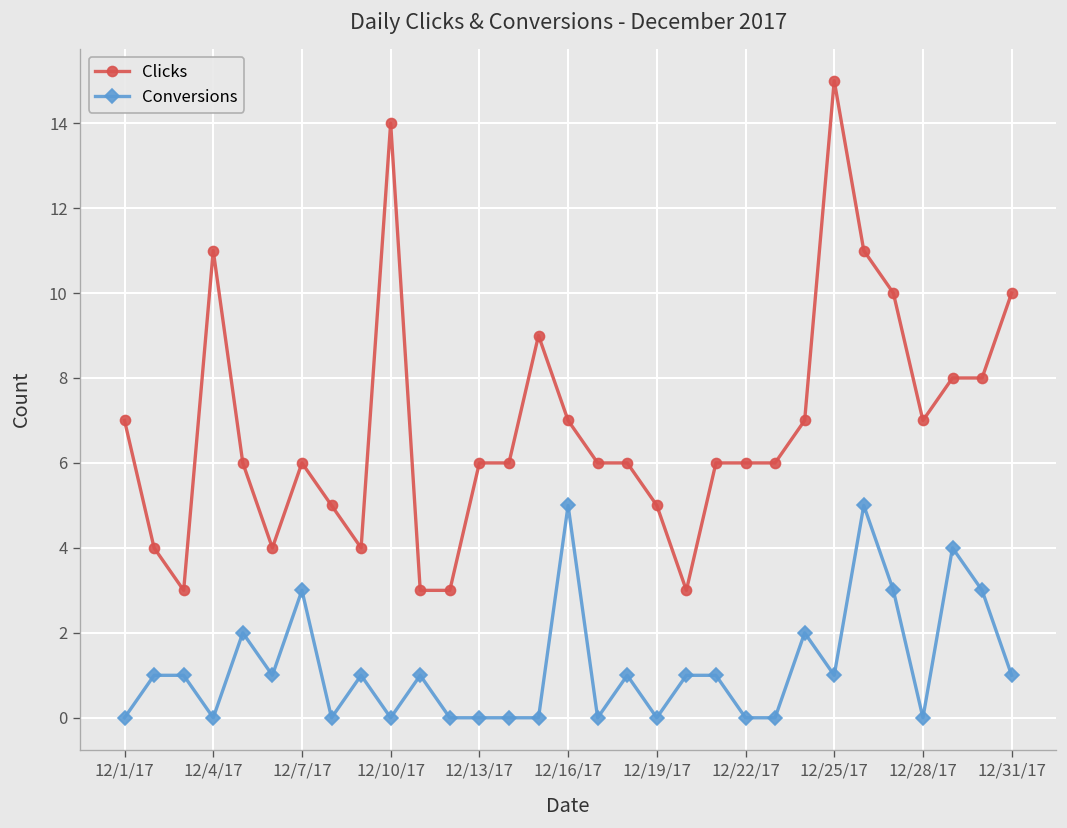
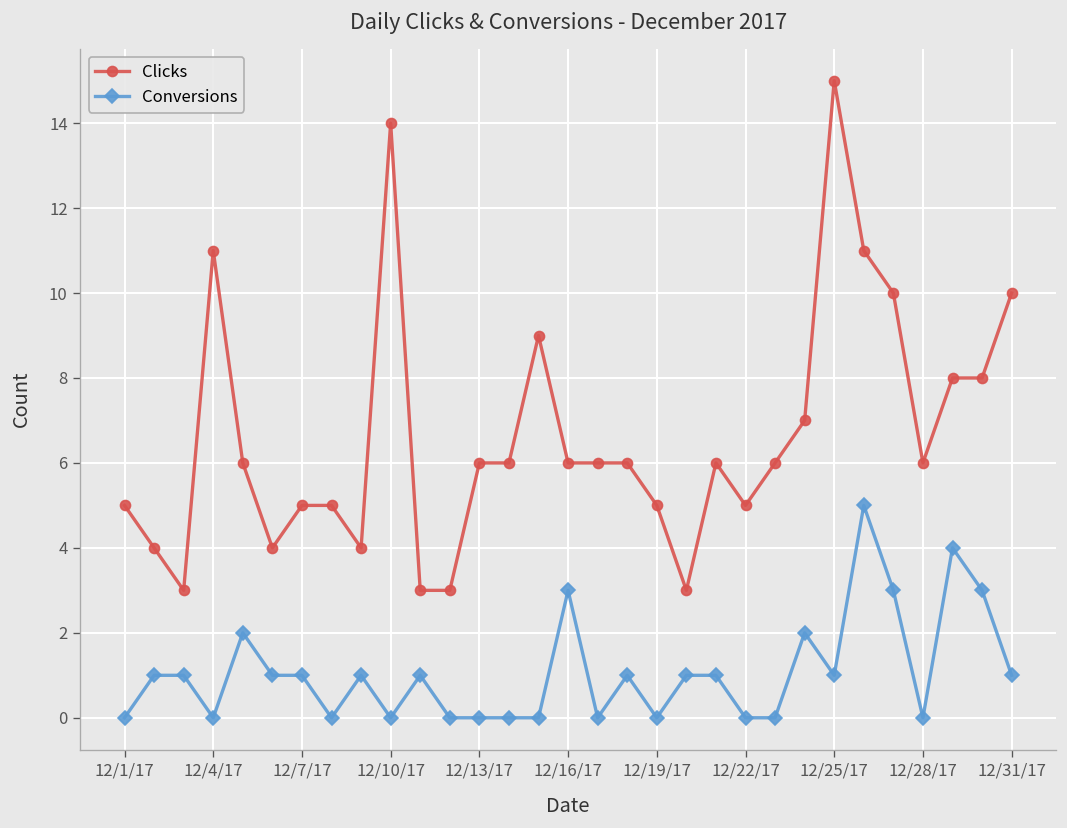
  {
    "Clicks": {
-     "12/1/17": 7,
+     "12/1/17": 5,
      "12/4/17": 11,
-     "12/7/17": 6,
+     "12/7/17": 5,
      "12/10/17": 14,
      "12/13/17": 6,
-     "12/16/17": 7,
+     "12/16/17": 6,
      "12/19/17": 5,
-     "12/22/17": 6,
+     "12/22/17": 5,
      "12/25/17": 15,
-     "12/28/17": 7,
+     "12/28/17": 6,
      "12/31/17": 10
    },
    "Conversions": {
      "12/1/17": 0,
      "12/4/17": 0,
-     "12/7/17": 3,
+     "12/7/17": 1,
      "12/10/17": 0,
      "12/13/17": 0,
-     "12/16/17": 5,
+     "12/16/17": 3,
      "12/19/17": 0,
      "12/22/17": 0,
      "12/25/17": 1,
      "12/28/17": 0,
      "12/31/17": 1
    }
  }
